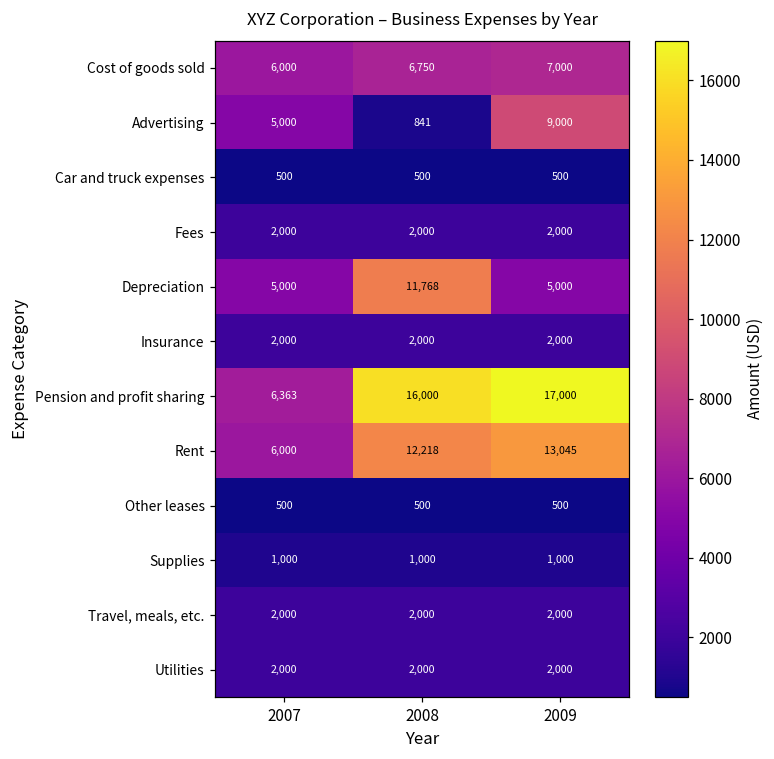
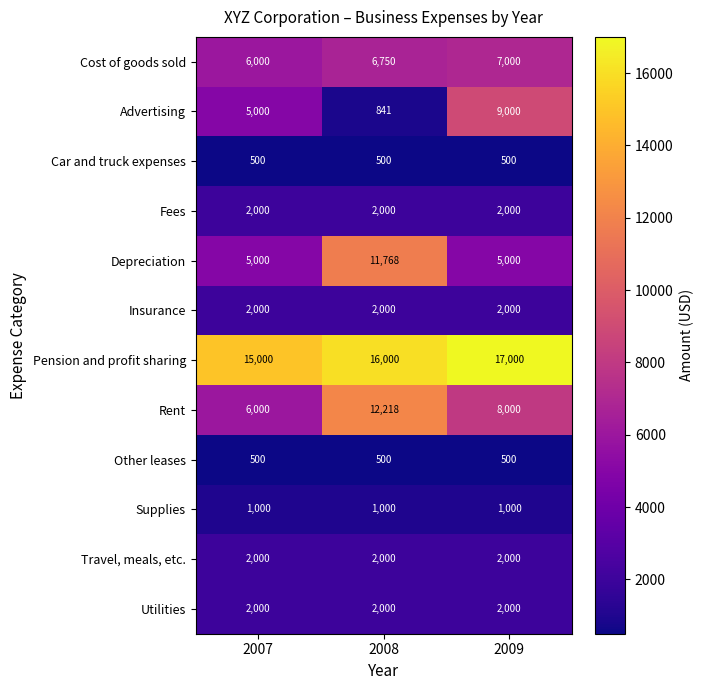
  {
    "Cost of goods sold": {
      "2007": "6,000",
      "2008": "6,750",
      "2009": "7,000"
    },
    "Advertising": {
      "2007": "5,000",
      "2008": "841",
      "2009": "9,000"
    },
    "Car and truck expenses": {
      "2007": "500",
      "2008": "500",
      "2009": "500"
    },
    "Fees": {
      "2007": "2,000",
      "2008": "2,000",
      "2009": "2,000"
    },
    "Depreciation": {
      "2007": "5,000",
      "2008": "11,768",
      "2009": "5,000"
    },
    "Insurance": {
      "2007": "2,000",
      "2008": "2,000",
      "2009": "2,000"
    },
    "Pension and profit sharing": {
-     "2007": "6,363",
+     "2007": "15,000",
      "2008": "16,000",
      "2009": "17,000"
    },
    "Rent": {
      "2007": "6,000",
      "2008": "12,218",
-     "2009": "13,045"
+     "2009": "8,000"
    },
    "Other leases": {
      "2007": "500",
      "2008": "500",
      "2009": "500"
    },
    "Supplies": {
      "2007": "1,000",
      "2008": "1,000",
      "2009": "1,000"
    },
    "Travel, meals, etc.": {
      "2007": "2,000",
      "2008": "2,000",
      "2009": "2,000"
    },
    "Utilities": {
      "2007": "2,000",
      "2008": "2,000",
      "2009": "2,000"
    }
  }
